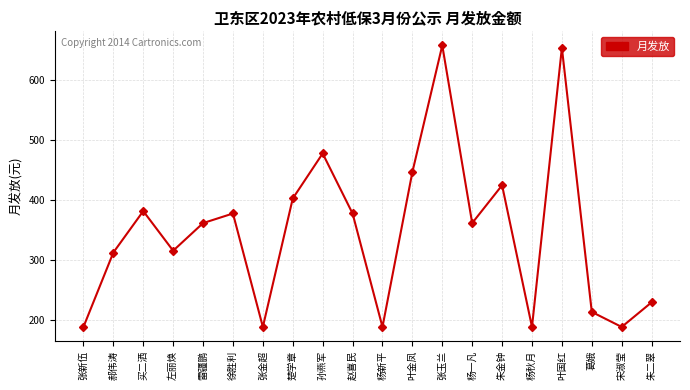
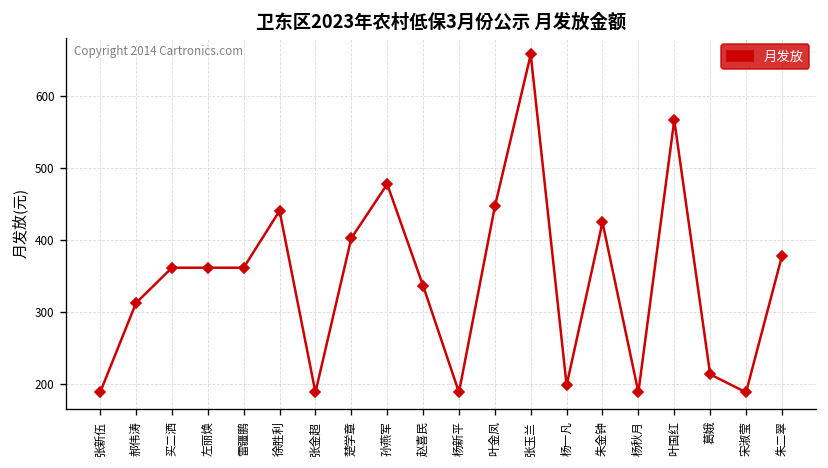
  {
    "张新伍": 190,
    "郝伟涛": 310,
-   "买二洒": 380,
-   "左丽焕": 320,
+   "买二洒": 360,
+   "左丽焕": 360,
    "雷疆鹏": 360,
-   "徐胜利": 380,
+   "徐胜利": 440,
    "张金超": 190,
    "楚学章": 400,
    "孙燕军": 480,
-   "赵喜民": 380,
+   "赵喜民": 340,
    "杨新平": 190,
    "叶金凤": 450,
    "张玉兰": 660,
-   "杨一凡": 360,
+   "杨一凡": 200,
    "朱金钟": 430,
    "杨秋月": 190,
-   "叶国红": 650,
+   "叶国红": 570,
    "葛娥": 210,
    "宋淑莹": 190,
-   "朱二翠": 230
+   "朱二翠": 380
  }
